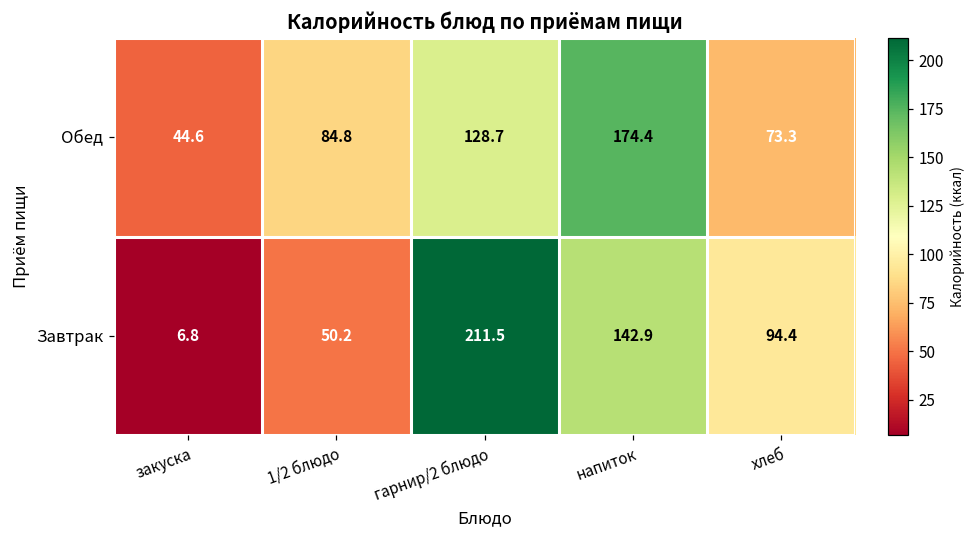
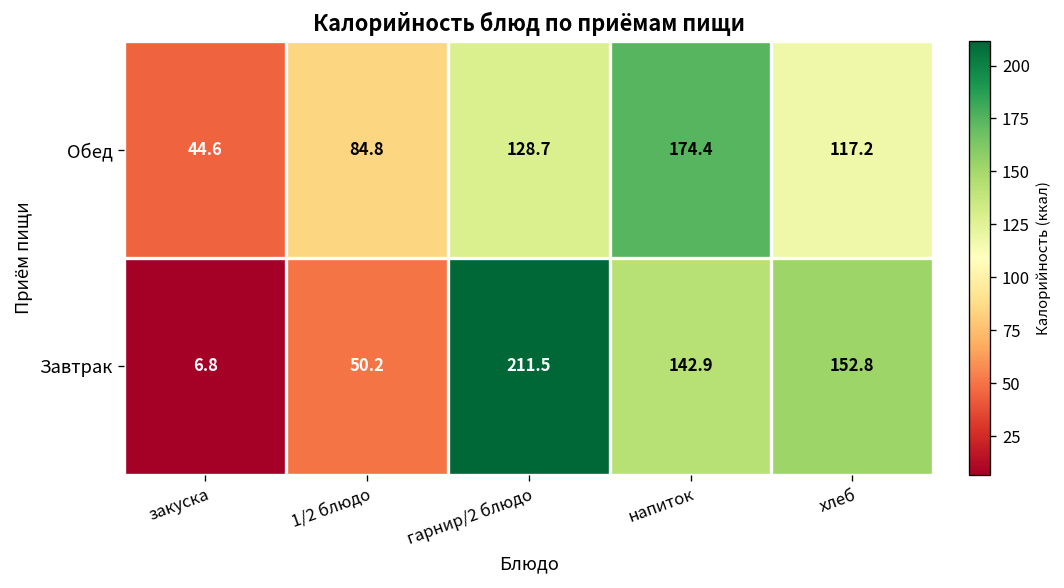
  {
    "Обед": {
      "закуска": 44.6,
      "1/2 блюдо": 84.8,
      "гарнир/2 блюдо": 128.7,
      "напиток": 174.4,
-     "хлеб": 73.3
+     "хлеб": 117.2
    },
    "Завтрак": {
      "закуска": 6.8,
      "1/2 блюдо": 50.2,
      "гарнир/2 блюдо": 211.5,
      "напиток": 142.9,
-     "хлеб": 94.4
+     "хлеб": 152.8
    }
  }
